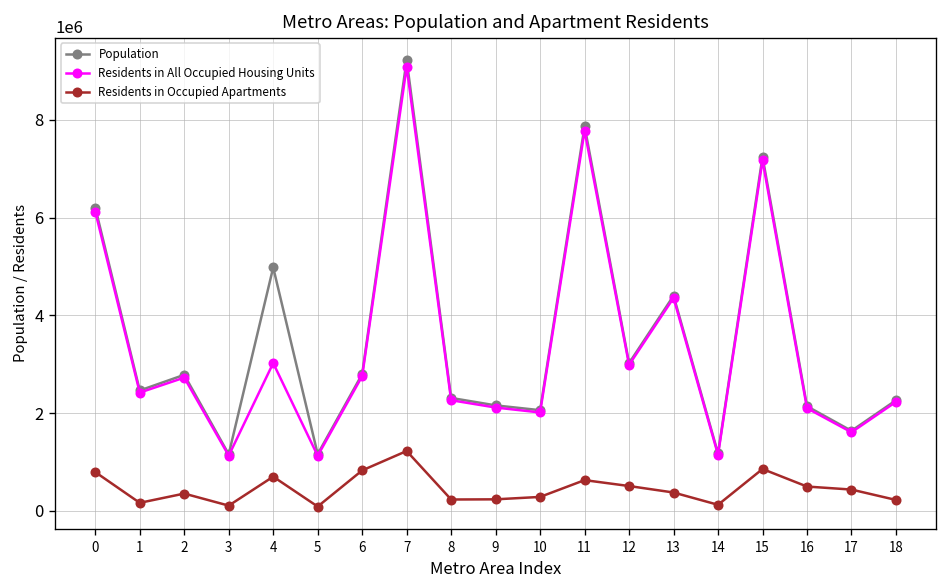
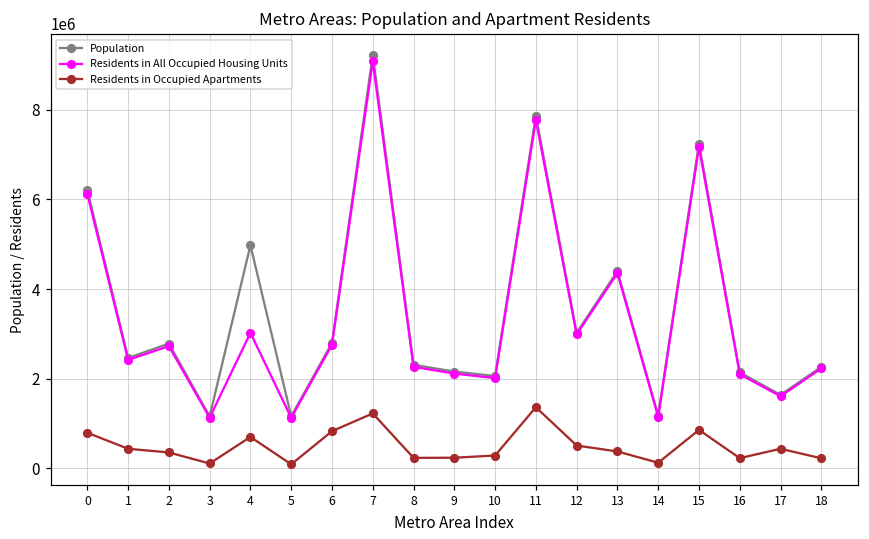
  {
    "Population": {
      "0": 6200000,
      "4": 5000000,
      "7": 9200000,
      "11": 7900000,
      "15": 7200000
    },
    "Residents in All Occupied Housing Units": {
      "0": 6100000,
      "4": 3000000,
      "7": 9100000,
      "11": 7800000,
      "15": 7200000
    },
    "Residents in Occupied Apartments": {
      "0": 800000,
-     "1": 200000,
+     "1": 400000,
      "2": 400000,
      "3": 100000,
      "4": 700000,
      "5": 100000,
      "6": 800000,
      "7": 1200000,
      "8": 200000,
      "9": 200000,
      "10": 300000,
-     "11": 600000,
+     "11": 1400000,
      "12": 500000,
      "13": 400000,
      "14": 100000,
      "15": 900000,
-     "16": 500000,
+     "16": 200000,
      "17": 400000,
      "18": 200000
    }
  }
